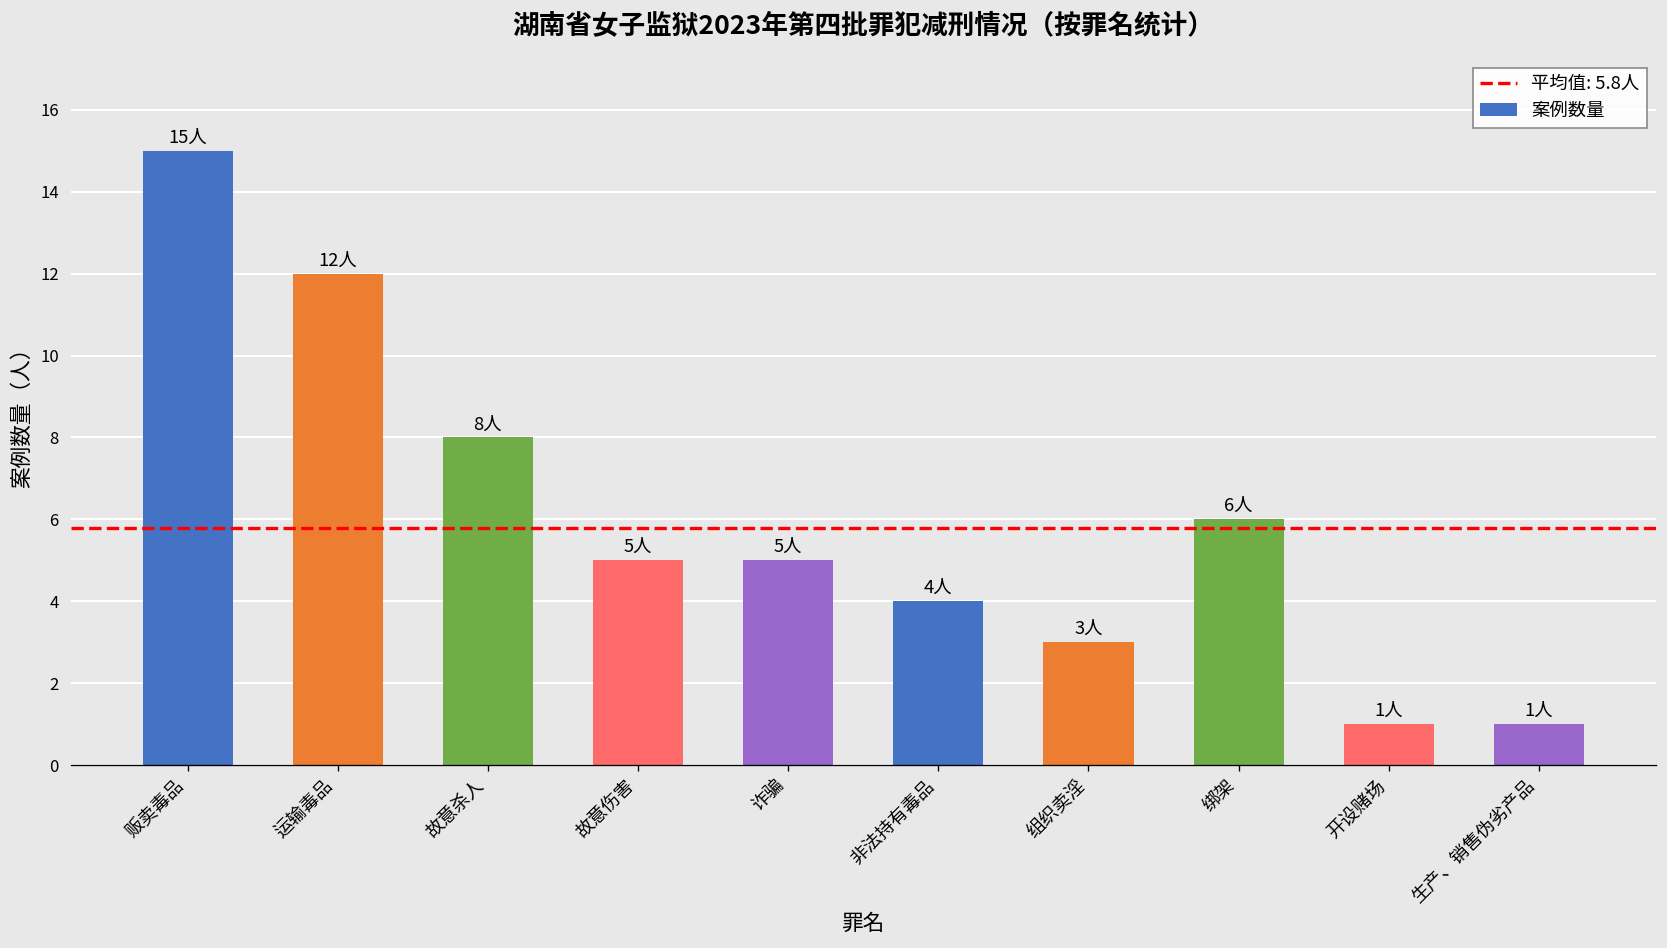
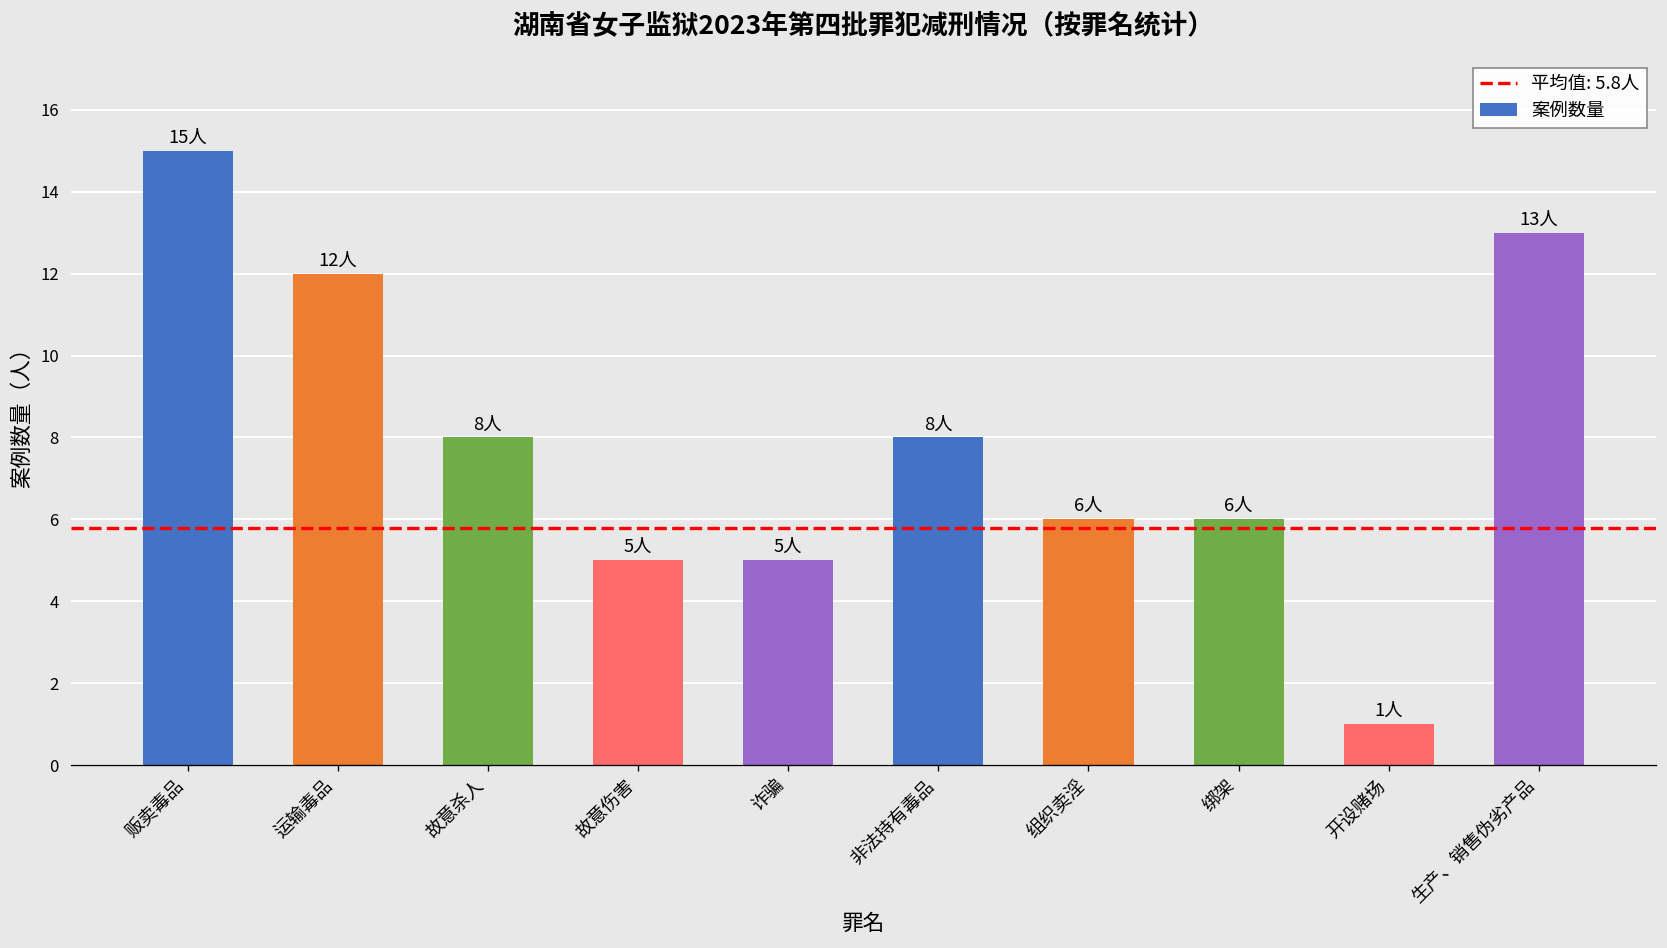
  {
    "贩卖毒品": "15人",
    "运输毒品": "12人",
    "故意杀人": "8人",
    "故意伤害": "5人",
    "诈骗": "5人",
-   "非法持有毒品": "4人",
-   "组织卖淫": "3人",
+   "非法持有毒品": "8人",
+   "组织卖淫": "6人",
    "绑架": "6人",
    "开设赌场": "1人",
-   "生产、销售伪劣产品": "1人"
+   "生产、销售伪劣产品": "13人"
  }
